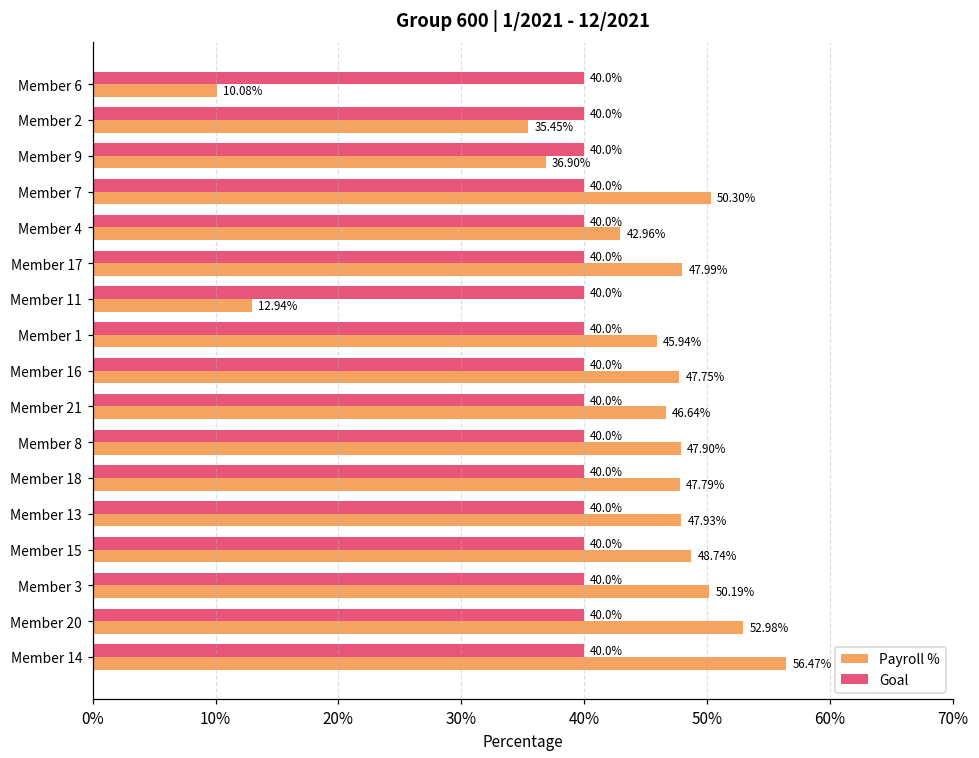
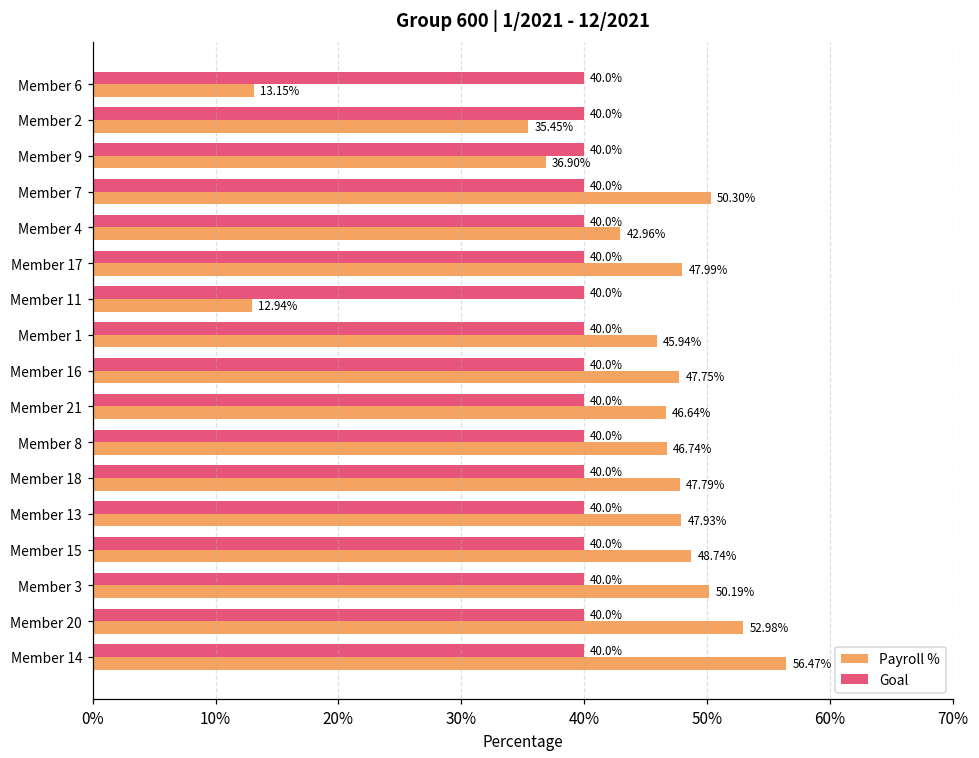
  {
    "Payroll %": {
-     "Member 6": "10.08%",
+     "Member 6": "13.15%",
      "Member 2": "35.45%",
      "Member 9": "36.90%",
      "Member 7": "50.30%",
      "Member 4": "42.96%",
      "Member 17": "47.99%",
      "Member 11": "12.94%",
      "Member 1": "45.94%",
      "Member 16": "47.75%",
      "Member 21": "46.64%",
-     "Member 8": "47.90%",
+     "Member 8": "46.74%",
      "Member 18": "47.79%",
      "Member 13": "47.93%",
      "Member 15": "48.74%",
      "Member 3": "50.19%",
      "Member 20": "52.98%",
      "Member 14": "56.47%"
    },
    "Goal": {
      "Member 6": "40.0%",
      "Member 2": "40.0%",
      "Member 9": "40.0%",
      "Member 7": "40.0%",
      "Member 4": "40.0%",
      "Member 17": "40.0%",
      "Member 11": "40.0%",
      "Member 1": "40.0%",
      "Member 16": "40.0%",
      "Member 21": "40.0%",
      "Member 8": "40.0%",
      "Member 18": "40.0%",
      "Member 13": "40.0%",
      "Member 15": "40.0%",
      "Member 3": "40.0%",
      "Member 20": "40.0%",
      "Member 14": "40.0%"
    }
  }
